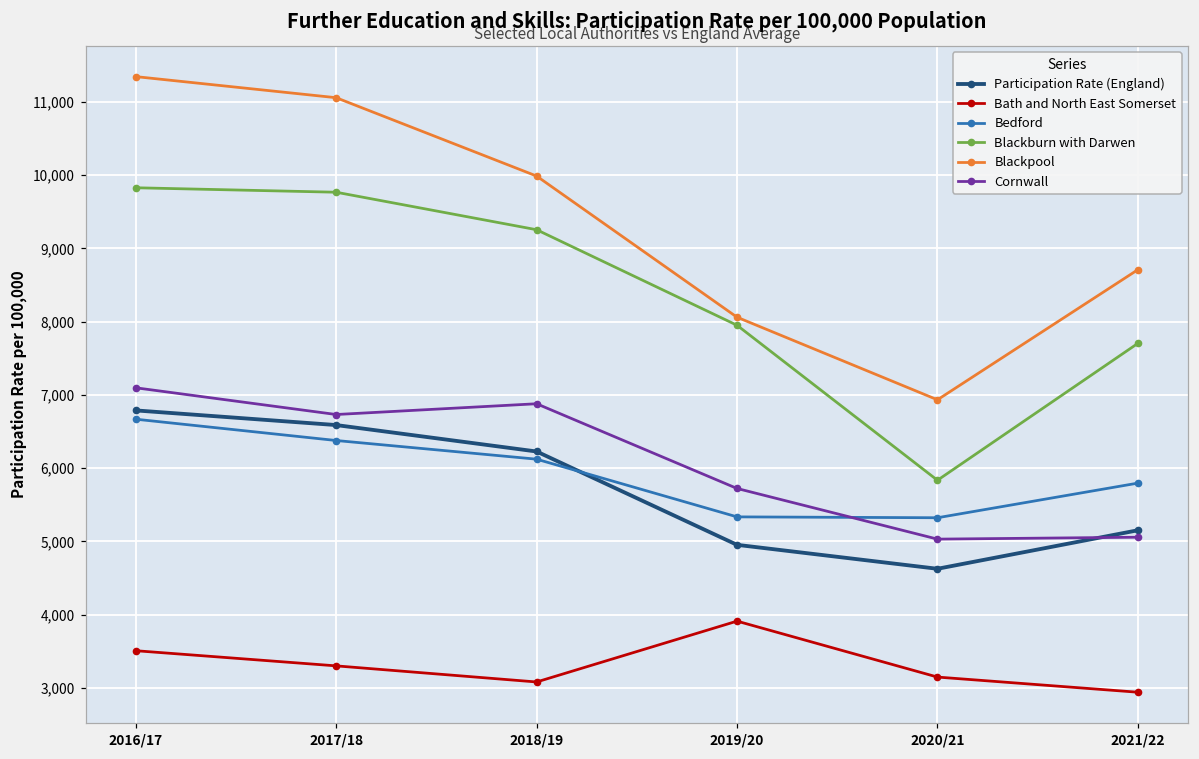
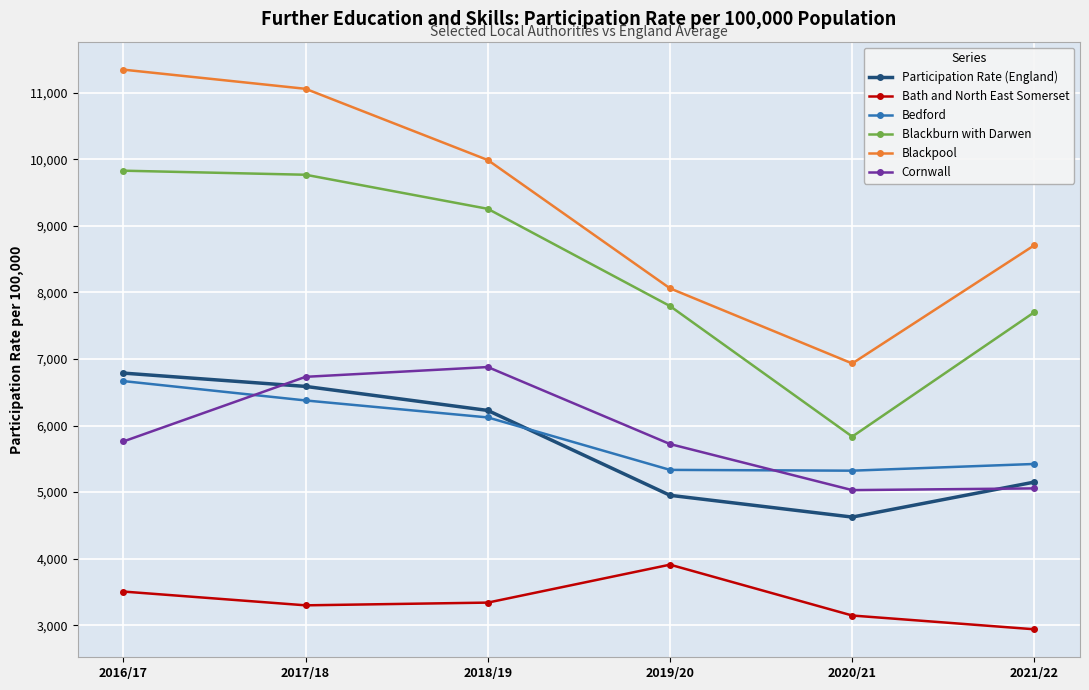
  {
    "Participation Rate (England)": {
      "2016/17": "6,800",
      "2017/18": "6,600",
      "2018/19": "6,200",
      "2019/20": "5,000",
      "2020/21": "4,600",
      "2021/22": "5,200"
    },
    "Bath and North East Somerset": {
      "2016/17": "3,500",
      "2017/18": "3,300",
-     "2018/19": "3,100",
+     "2018/19": "3,300",
      "2019/20": "3,900",
      "2020/21": "3,100",
      "2021/22": "2,900"
    },
    "Bedford": {
      "2016/17": "6,700",
      "2017/18": "6,400",
      "2018/19": "6,100",
      "2019/20": "5,300",
      "2020/21": "5,300",
-     "2021/22": "5,800"
+     "2021/22": "5,400"
    },
    "Blackburn with Darwen": {
      "2016/17": "9,800",
      "2017/18": "9,800",
      "2018/19": "9,300",
-     "2019/20": "8,000",
+     "2019/20": "7,800",
      "2020/21": "5,800",
      "2021/22": "7,700"
    },
    "Blackpool": {
      "2016/17": "11,300",
      "2017/18": "11,100",
      "2018/19": "10,000",
      "2019/20": "8,100",
      "2020/21": "6,900",
      "2021/22": "8,700"
    },
    "Cornwall": {
-     "2016/17": "7,100",
+     "2016/17": "5,800",
      "2017/18": "6,700",
      "2018/19": "6,900",
      "2019/20": "5,700",
      "2020/21": "5,000",
      "2021/22": "5,100"
    }
  }
